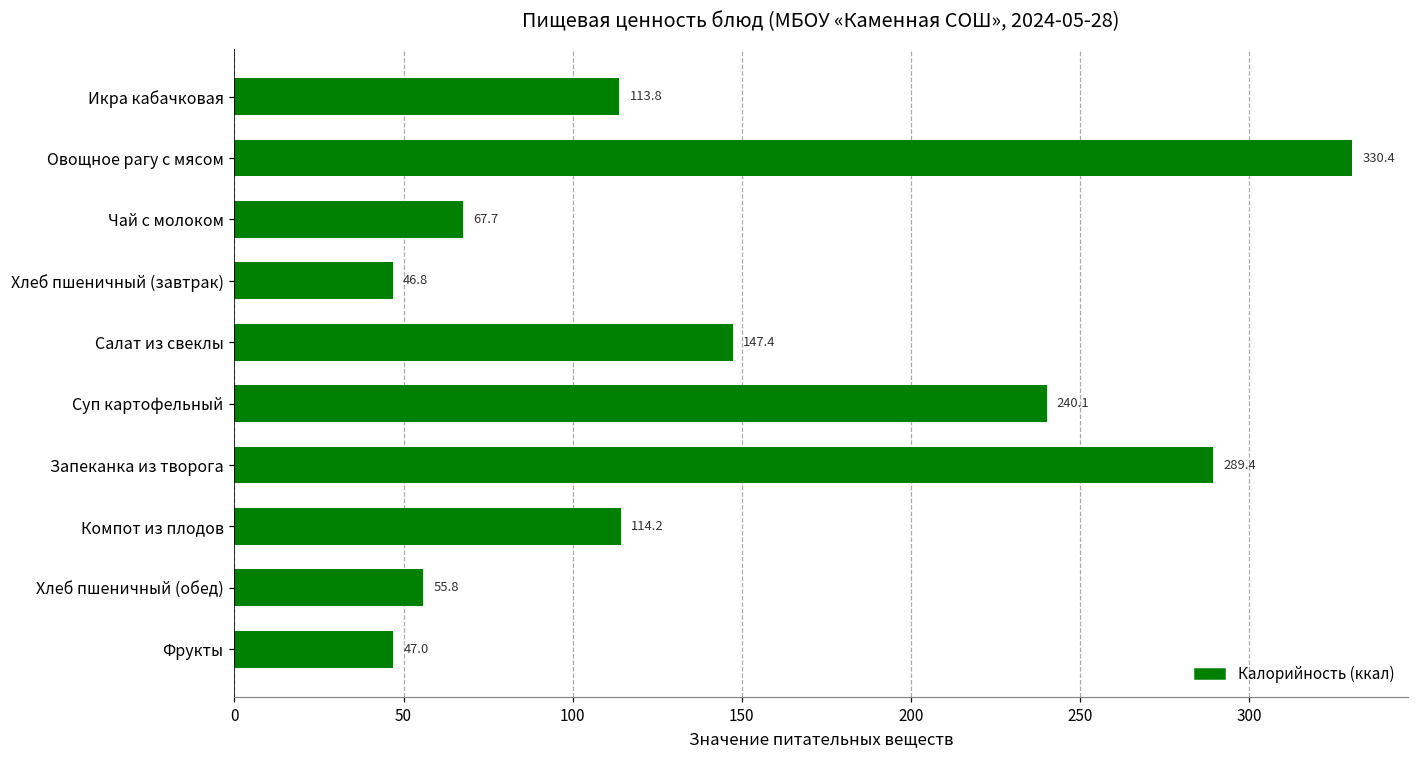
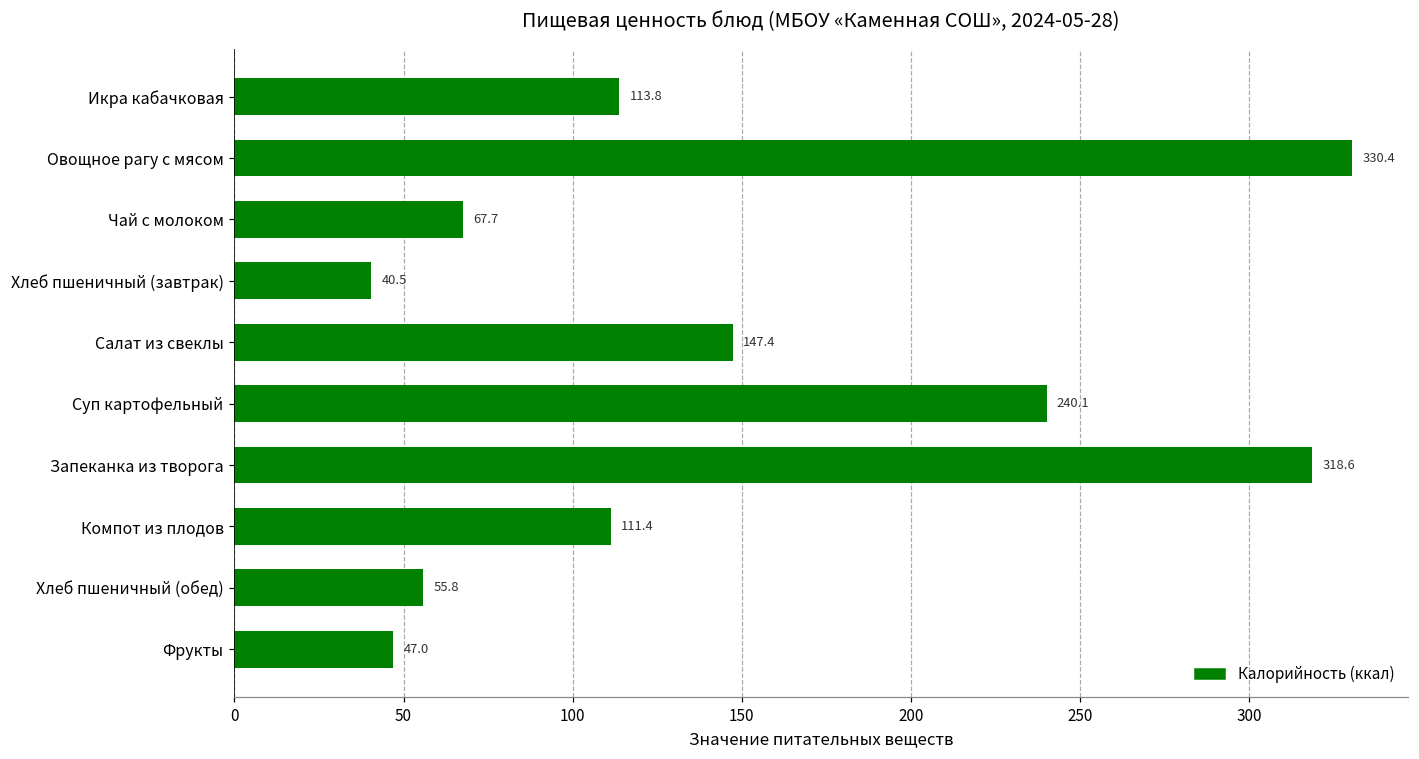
  {
    "Икра кабачковая": 113.8,
    "Овощное рагу с мясом": 330.4,
    "Чай с молоком": 67.7,
-   "Хлеб пшеничный (завтрак)": 46.8,
+   "Хлеб пшеничный (завтрак)": 40.5,
    "Салат из свеклы": 147.4,
    "Суп картофельный": 240.1,
-   "Запеканка из творога": 289.4,
-   "Компот из плодов": 114.2,
+   "Запеканка из творога": 318.6,
+   "Компот из плодов": 111.4,
    "Хлеб пшеничный (обед)": 55.8,
    "Фрукты": 47.0
  }
